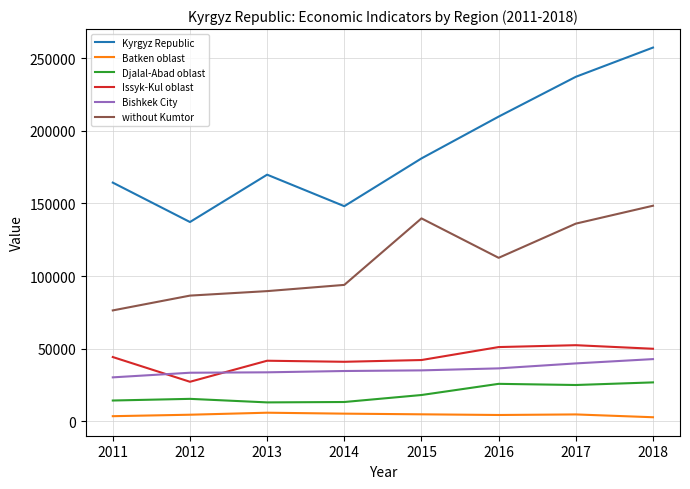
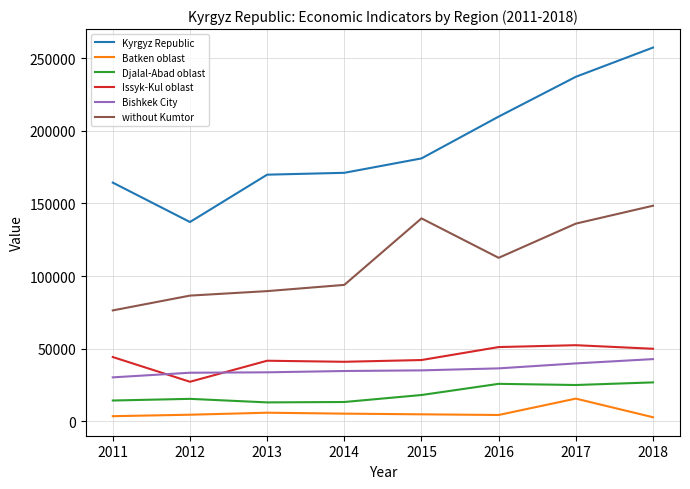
  {
    "Kyrgyz Republic": {
      "2011": 164000,
      "2012": 137000,
      "2013": 170000,
-     "2014": 148000,
+     "2014": 171000,
      "2015": 181000,
      "2016": 210000,
      "2017": 237000,
      "2018": 257000
    },
    "Batken oblast": {
      "2011": 4000,
      "2012": 5000,
      "2013": 6000,
      "2014": 5000,
      "2015": 5000,
      "2016": 4000,
-     "2017": 5000,
+     "2017": 16000,
      "2018": 3000
    },
    "Djalal-Abad oblast": {
      "2011": 14000,
      "2012": 15000,
      "2013": 13000,
      "2014": 13000,
      "2015": 18000,
      "2016": 26000,
      "2017": 25000,
      "2018": 27000
    },
    "Issyk-Kul oblast": {
      "2011": 44000,
      "2012": 27000,
      "2013": 42000,
      "2014": 41000,
      "2015": 42000,
      "2016": 51000,
      "2017": 52000,
      "2018": 50000
    },
    "Bishkek City": {
      "2011": 30000,
      "2012": 33000,
      "2013": 34000,
      "2014": 35000,
      "2015": 35000,
      "2016": 36000,
      "2017": 40000,
      "2018": 43000
    },
    "without Kumtor": {
      "2011": 76000,
      "2012": 87000,
      "2013": 90000,
      "2014": 94000,
      "2015": 140000,
      "2016": 113000,
      "2017": 136000,
      "2018": 148000
    }
  }
